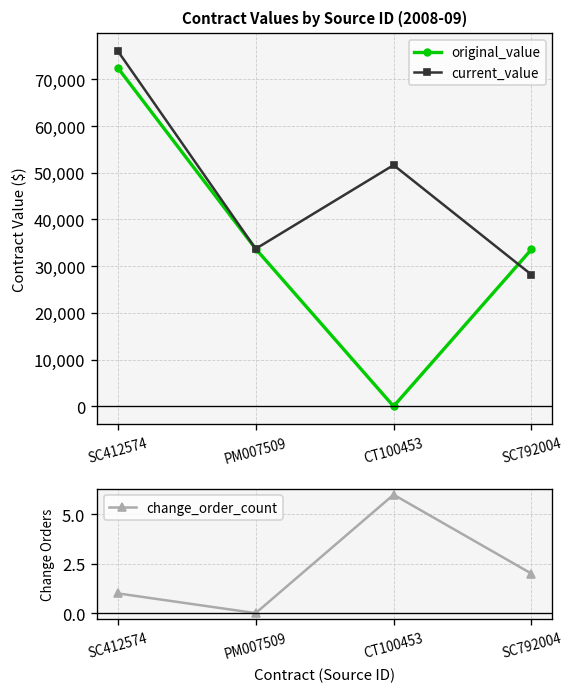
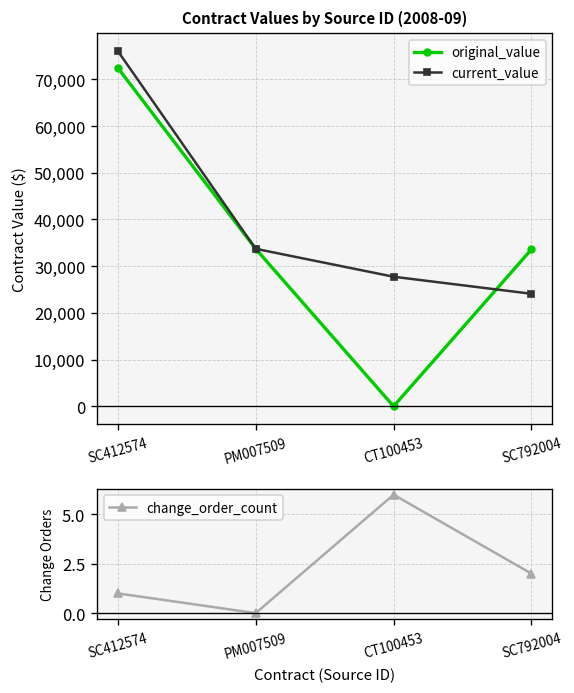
  {
    "Contract Values by Source ID (2008-09)": {
      "original_value": {
        "SC412574": "72,000",
        "CT100453": "0",
        "SC792004": "34,000"
      },
      "current_value": {
        "SC412574": "76,000",
-       "CT100453": "52,000",
-       "SC792004": "28,000"
+       "CT100453": "28,000",
+       "SC792004": "24,000"
      }
    }
  }
